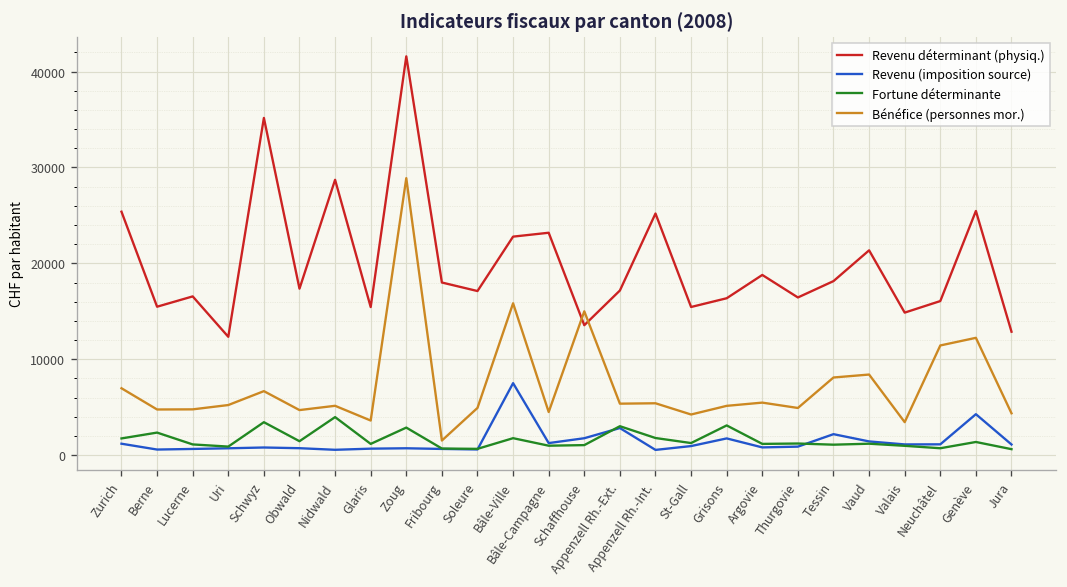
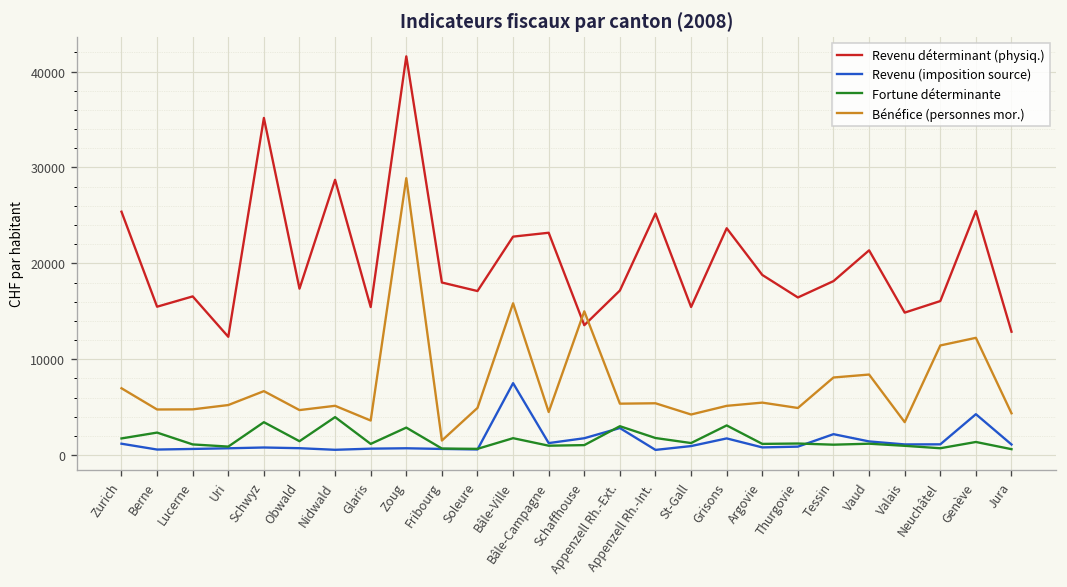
  {
    "Revenu déterminant (physiq.)": {
      "Zurich": 25000,
      "Berne": 15000,
      "Lucerne": 17000,
      "Uri": 12000,
      "Schwyz": 35000,
      "Obwald": 17000,
      "Nidwald": 29000,
      "Glaris": 15000,
      "Zoug": 42000,
      "Fribourg": 18000,
      "Soleure": 17000,
      "Bâle-Ville": 23000,
      "Bâle-Campagne": 23000,
      "Schaffhouse": 14000,
      "Appenzell Rh.-Ext.": 17000,
      "Appenzell Rh.-Int.": 25000,
      "St-Gall": 15000,
-     "Grisons": 16000,
+     "Grisons": 24000,
      "Argovie": 19000,
      "Thurgovie": 16000,
      "Tessin": 18000,
      "Vaud": 21000,
      "Valais": 15000,
      "Neuchâtel": 16000,
      "Genève": 25000,
      "Jura": 13000
    },
    "Revenu (imposition source)": {
      "Zurich": 1000,
      "Berne": 1000,
      "Lucerne": 1000,
      "Schwyz": 1000,
      "Obwald": 1000,
      "Nidwald": 1000,
      "Glaris": 1000,
      "Zoug": 1000,
      "Bâle-Ville": 8000,
      "Schaffhouse": 2000,
      "Appenzell Rh.-Int.": 1000,
      "St-Gall": 1000,
      "Grisons": 2000,
      "Argovie": 1000,
      "Thurgovie": 1000,
      "Tessin": 2000,
      "Neuchâtel": 1000,
      "Genève": 4000,
      "Jura": 1000
    },
    "Fortune déterminante": {
      "Zurich": 2000,
      "Berne": 2000,
      "Lucerne": 1000,
      "Schwyz": 3000,
      "Obwald": 1000,
      "Nidwald": 4000,
      "Glaris": 1000,
      "Zoug": 3000,
      "Bâle-Ville": 2000,
      "Schaffhouse": 1000,
      "Appenzell Rh.-Int.": 2000,
      "St-Gall": 1000,
      "Grisons": 3000,
      "Argovie": 1000,
      "Thurgovie": 1000,
      "Tessin": 1000,
      "Neuchâtel": 1000,
      "Genève": 1000,
      "Jura": 1000
    },
    "Bénéfice (personnes mor.)": {
      "Zurich": 7000,
      "Berne": 5000,
      "Lucerne": 5000,
      "Uri": 5000,
      "Schwyz": 7000,
      "Obwald": 5000,
      "Nidwald": 5000,
      "Glaris": 4000,
      "Zoug": 29000,
      "Fribourg": 2000,
      "Soleure": 5000,
      "Bâle-Ville": 16000,
      "Bâle-Campagne": 4000,
      "Schaffhouse": 15000,
      "Appenzell Rh.-Ext.": 5000,
      "Appenzell Rh.-Int.": 5000,
      "St-Gall": 4000,
      "Grisons": 5000,
      "Argovie": 5000,
      "Thurgovie": 5000,
      "Tessin": 8000,
      "Vaud": 8000,
      "Valais": 3000,
      "Neuchâtel": 11000,
      "Genève": 12000,
      "Jura": 4000
    }
  }
